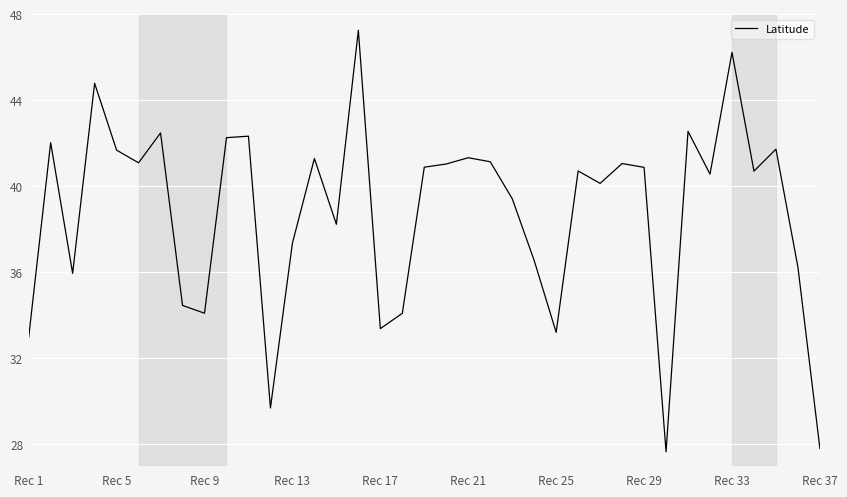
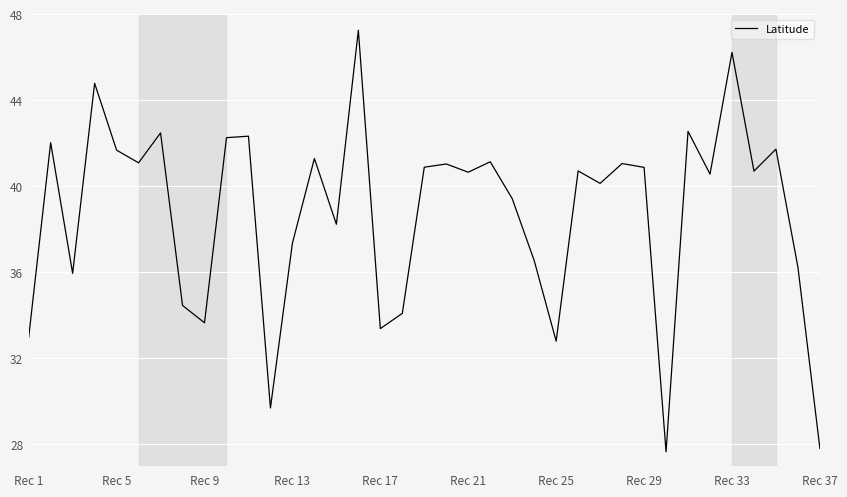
  {
    "Rec 1": 33.0,
    "Rec 5": 41.7,
-   "Rec 9": 34.1,
+   "Rec 9": 33.6,
    "Rec 13": 37.4,
    "Rec 17": 33.4,
-   "Rec 21": 41.3,
-   "Rec 25": 33.2,
+   "Rec 21": 40.7,
+   "Rec 25": 32.8,
    "Rec 29": 40.9,
    "Rec 33": 46.2,
    "Rec 37": 27.8
  }
